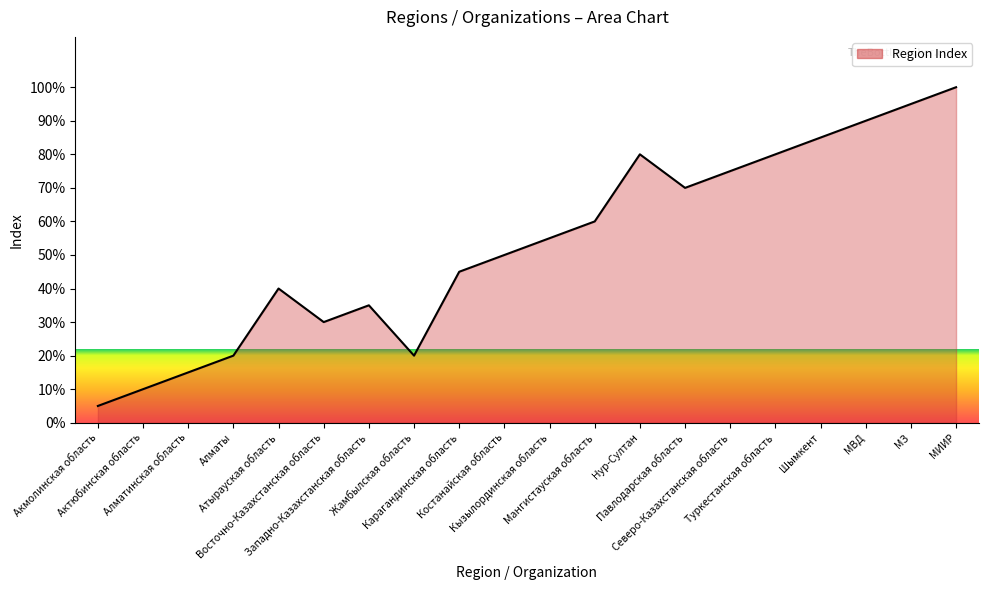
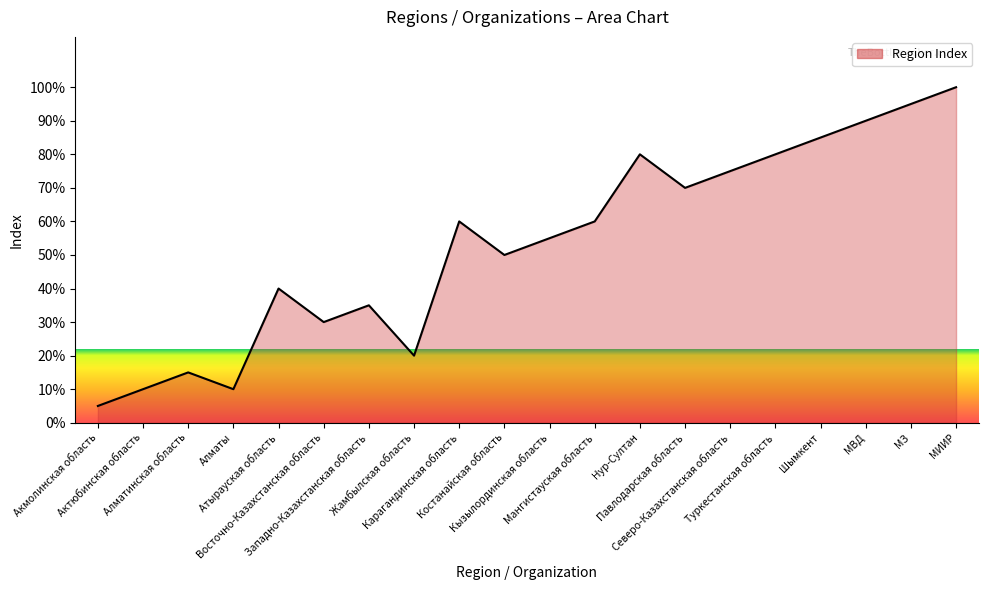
  {
    "Акмолинская область": "5%",
    "Актюбинская область": "10%",
    "Алматинская область": "15%",
-   "Алматы": "20%",
+   "Алматы": "10%",
    "Атырауская область": "40%",
    "Восточно-Казахстанская область": "30%",
    "Западно-Казахстанская область": "35%",
    "Жамбылская область": "20%",
-   "Карагандинская область": "45%",
+   "Карагандинская область": "60%",
    "Костанайская область": "50%",
    "Кызылординская область": "55%",
    "Мангистауская область": "60%",
    "Нур-Султан": "80%",
    "Павлодарская область": "70%",
    "Северо-Казахстанская область": "75%",
    "Туркестанская область": "80%",
    "Шымкент": "85%",
    "МВД": "90%",
    "МЗ": "95%",
    "МИИР": "100%"
  }
